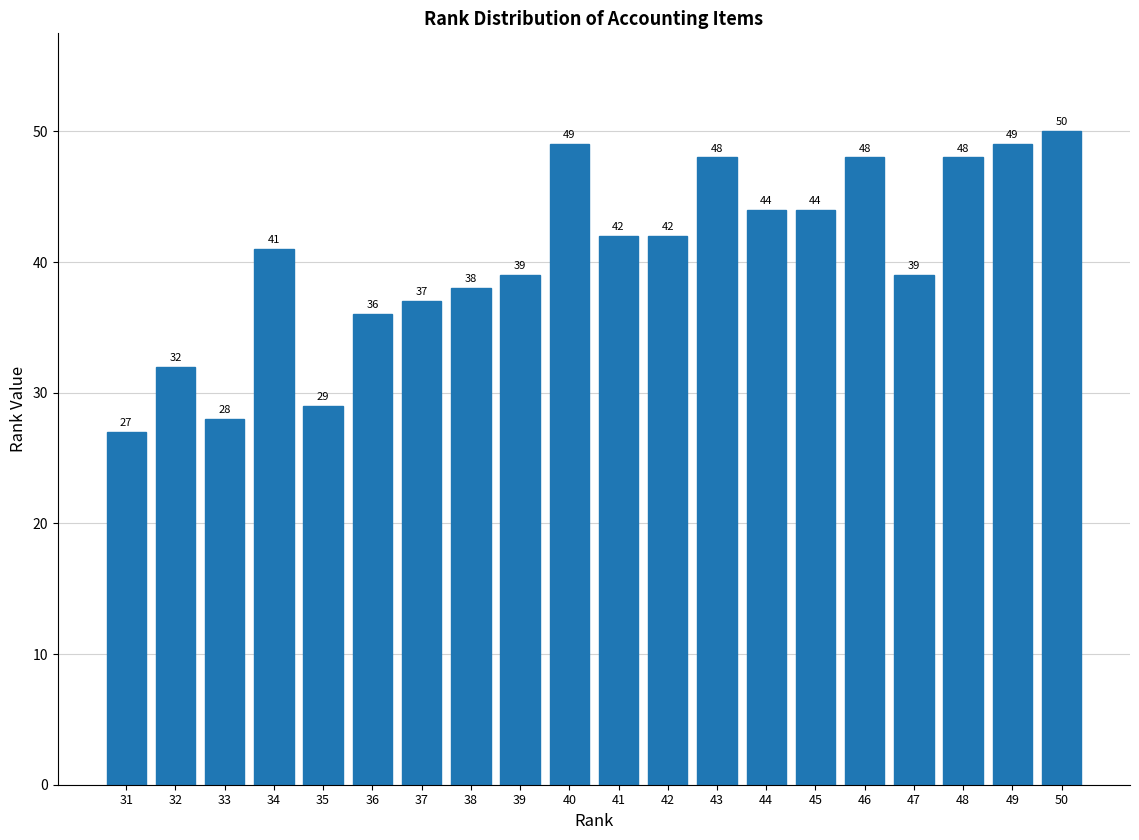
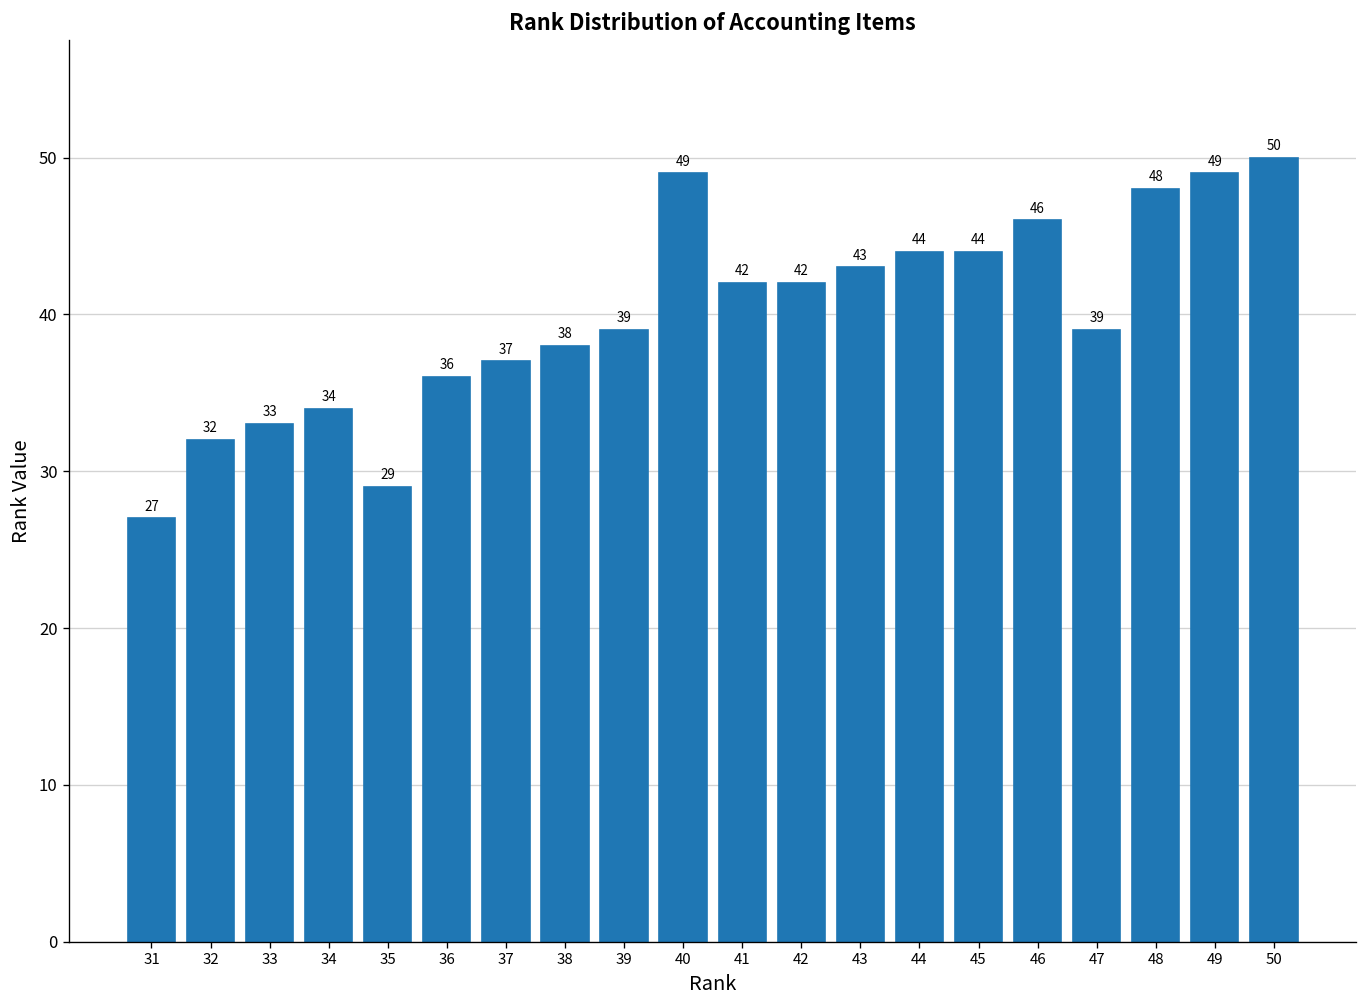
  {
    "31": 27,
    "32": 32,
-   "33": 28,
-   "34": 41,
+   "33": 33,
+   "34": 34,
    "35": 29,
    "36": 36,
    "37": 37,
    "38": 38,
    "39": 39,
    "40": 49,
    "41": 42,
    "42": 42,
-   "43": 48,
+   "43": 43,
    "44": 44,
    "45": 44,
-   "46": 48,
+   "46": 46,
    "47": 39,
    "48": 48,
    "49": 49,
    "50": 50
  }
